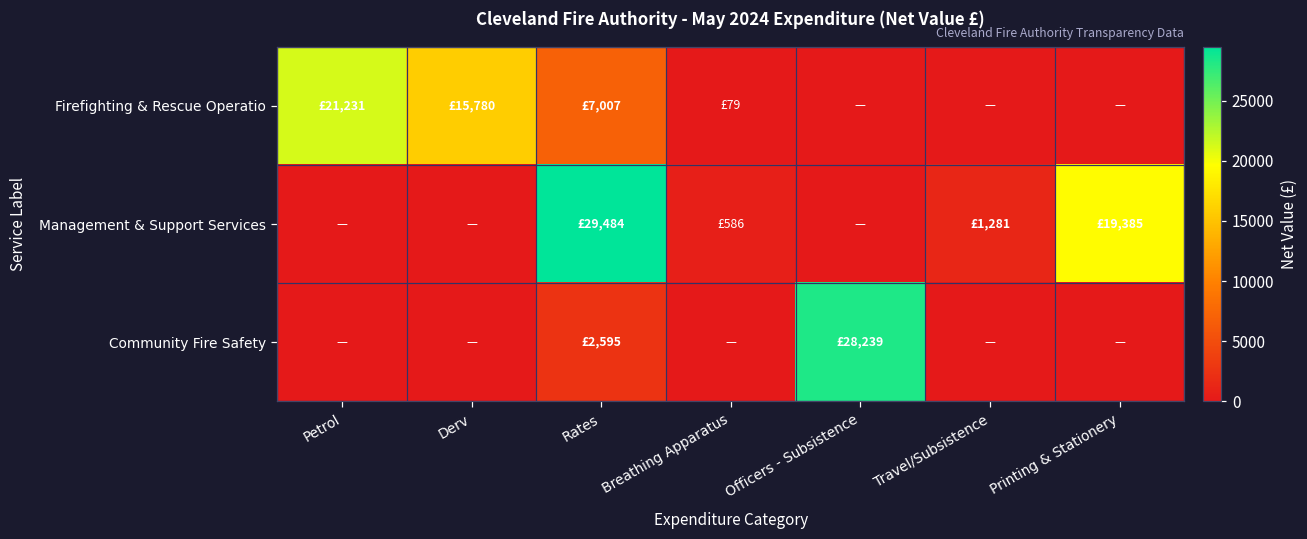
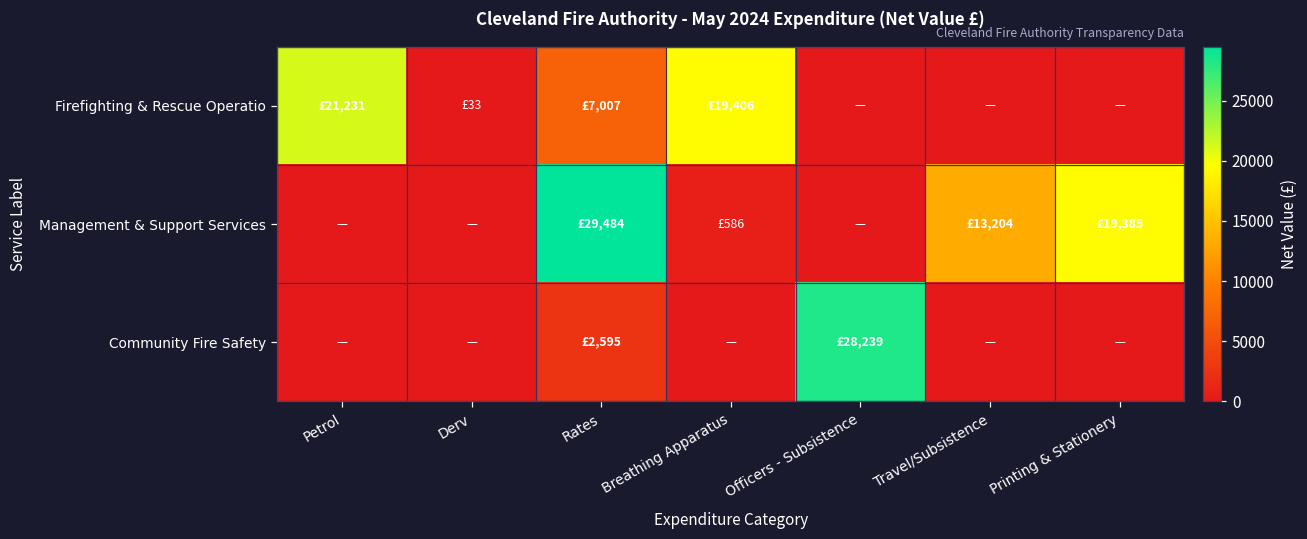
  {
    "Firefighting & Rescue Operatio": {
      "Petrol": "£21,231",
-     "Derv": "£15,780",
+     "Derv": "£33",
      "Rates": "£7,007",
-     "Breathing Apparatus": "£79"
+     "Breathing Apparatus": "£19,406"
    },
    "Management & Support Services": {
      "Rates": "£29,484",
      "Breathing Apparatus": "£586",
-     "Travel/Subsistence": "£1,281",
+     "Travel/Subsistence": "£13,204",
      "Printing & Stationery": "£19,385"
    },
    "Community Fire Safety": {
      "Rates": "£2,595",
      "Officers - Subsistence": "£28,239"
    }
  }
